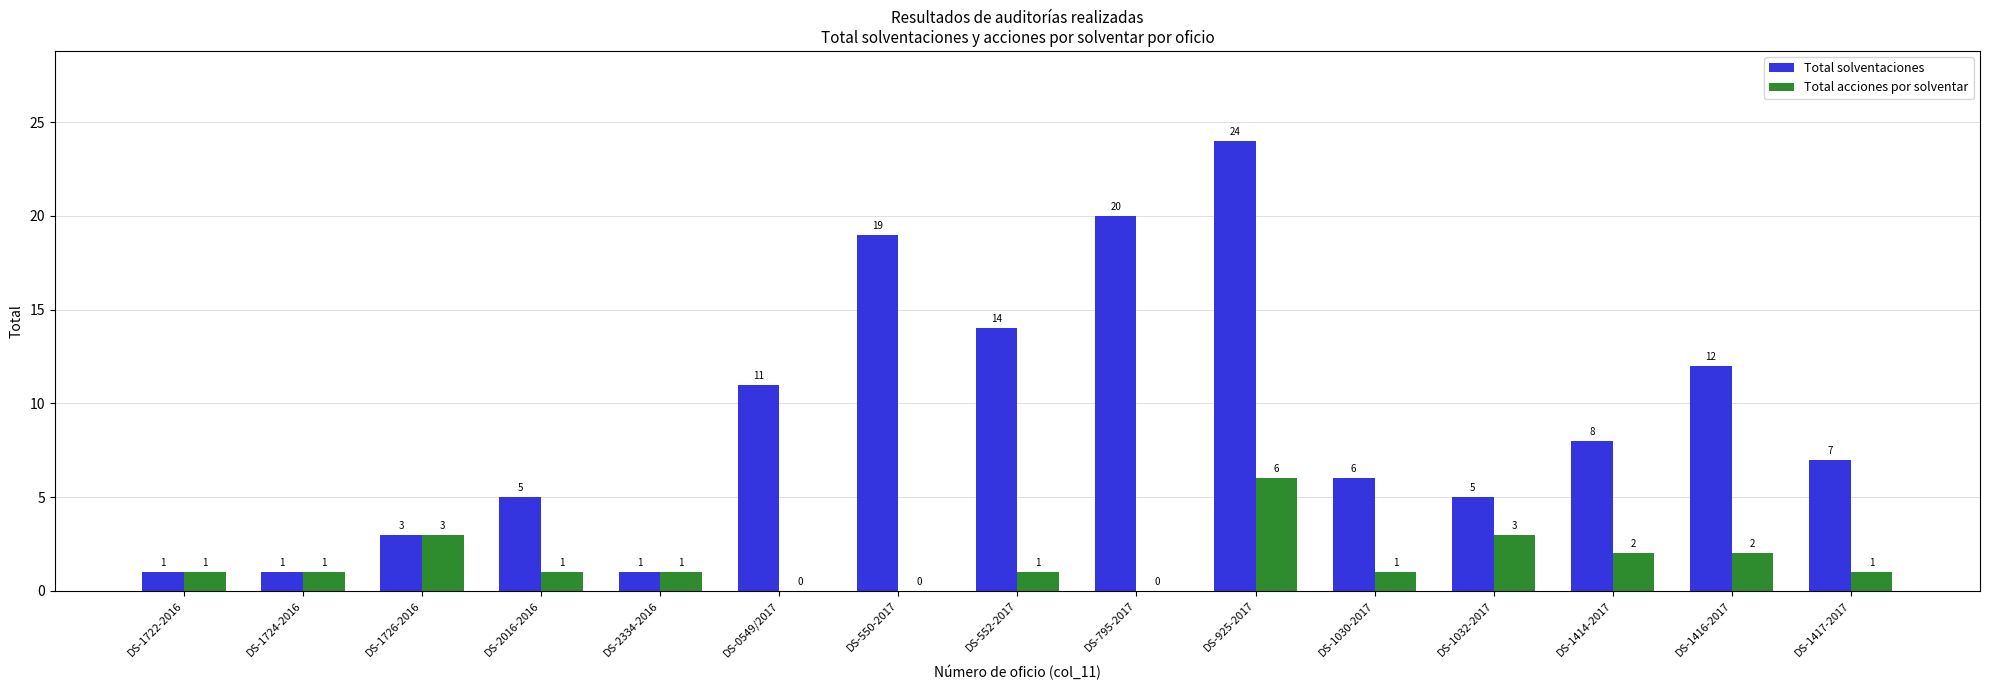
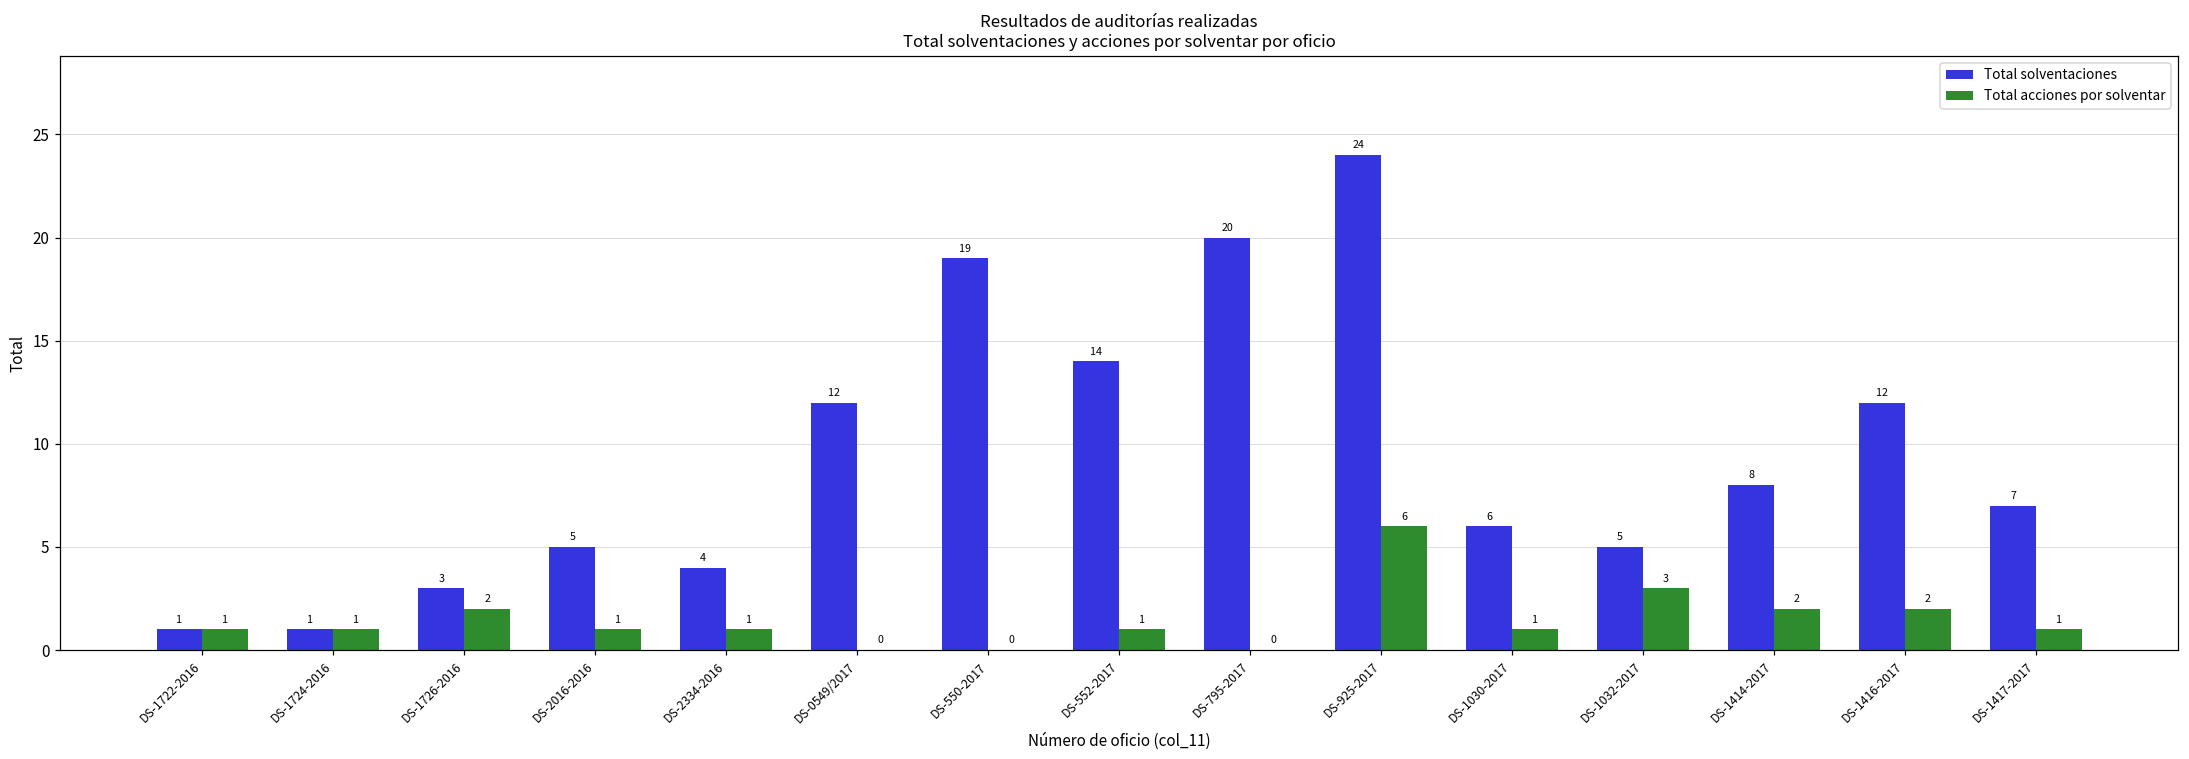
  {
    "Total solventaciones": {
      "DS-1722-2016": 1,
      "DS-1724-2016": 1,
      "DS-1726-2016": 3,
      "DS-2016-2016": 5,
-     "DS-2334-2016": 1,
-     "DS-0549/2017": 11,
+     "DS-2334-2016": 4,
+     "DS-0549/2017": 12,
      "DS-550-2017": 19,
      "DS-552-2017": 14,
      "DS-795-2017": 20,
      "DS-925-2017": 24,
      "DS-1030-2017": 6,
      "DS-1032-2017": 5,
      "DS-1414-2017": 8,
      "DS-1416-2017": 12,
      "DS-1417-2017": 7
    },
    "Total acciones por solventar": {
      "DS-1722-2016": 1,
      "DS-1724-2016": 1,
-     "DS-1726-2016": 3,
+     "DS-1726-2016": 2,
      "DS-2016-2016": 1,
      "DS-2334-2016": 1,
      "DS-0549/2017": 0,
      "DS-550-2017": 0,
      "DS-552-2017": 1,
      "DS-795-2017": 0,
      "DS-925-2017": 6,
      "DS-1030-2017": 1,
      "DS-1032-2017": 3,
      "DS-1414-2017": 2,
      "DS-1416-2017": 2,
      "DS-1417-2017": 1
    }
  }
